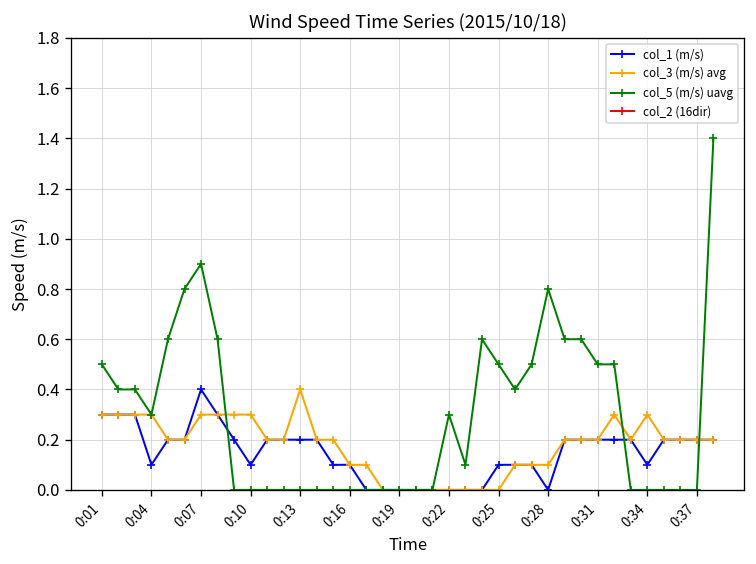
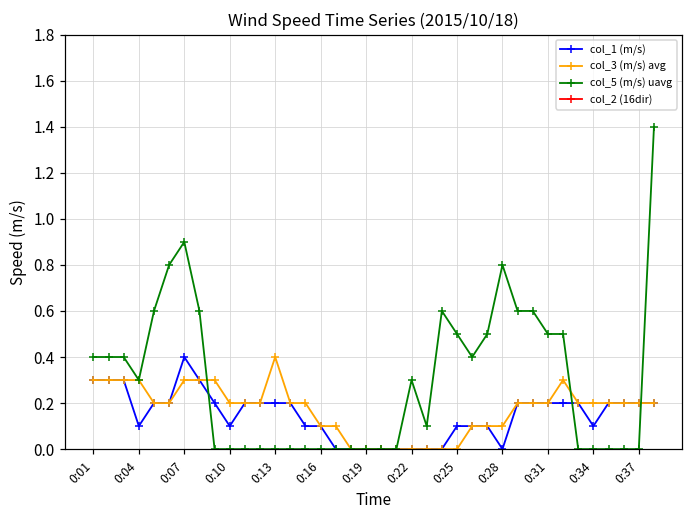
  {
    "col_1 (m/s)": {
      "0:04": 0.1,
      "0:07": 0.4,
      "0:10": 0.1,
      "0:13": 0.2,
      "0:25": 0.1,
      "0:28": 0.0,
      "0:34": 0.1
    },
    "col_3 (m/s) avg": {
      "0:07": 0.3,
-     "0:10": 0.3,
+     "0:10": 0.2,
      "0:13": 0.4,
      "0:25": 0.0,
      "0:28": 0.1,
-     "0:34": 0.3
+     "0:34": 0.2
    },
    "col_5 (m/s) uavg": {
-     "0:01": 0.5,
+     "0:01": 0.4,
      "0:07": 0.9,
      "0:10": 0.0,
      "0:13": 0.0,
      "0:16": 0.0,
      "0:22": 0.3,
      "0:25": 0.5,
      "0:28": 0.8,
      "0:31": 0.5,
      "0:34": 0.0,
      "0:37": 0.0
    }
  }
